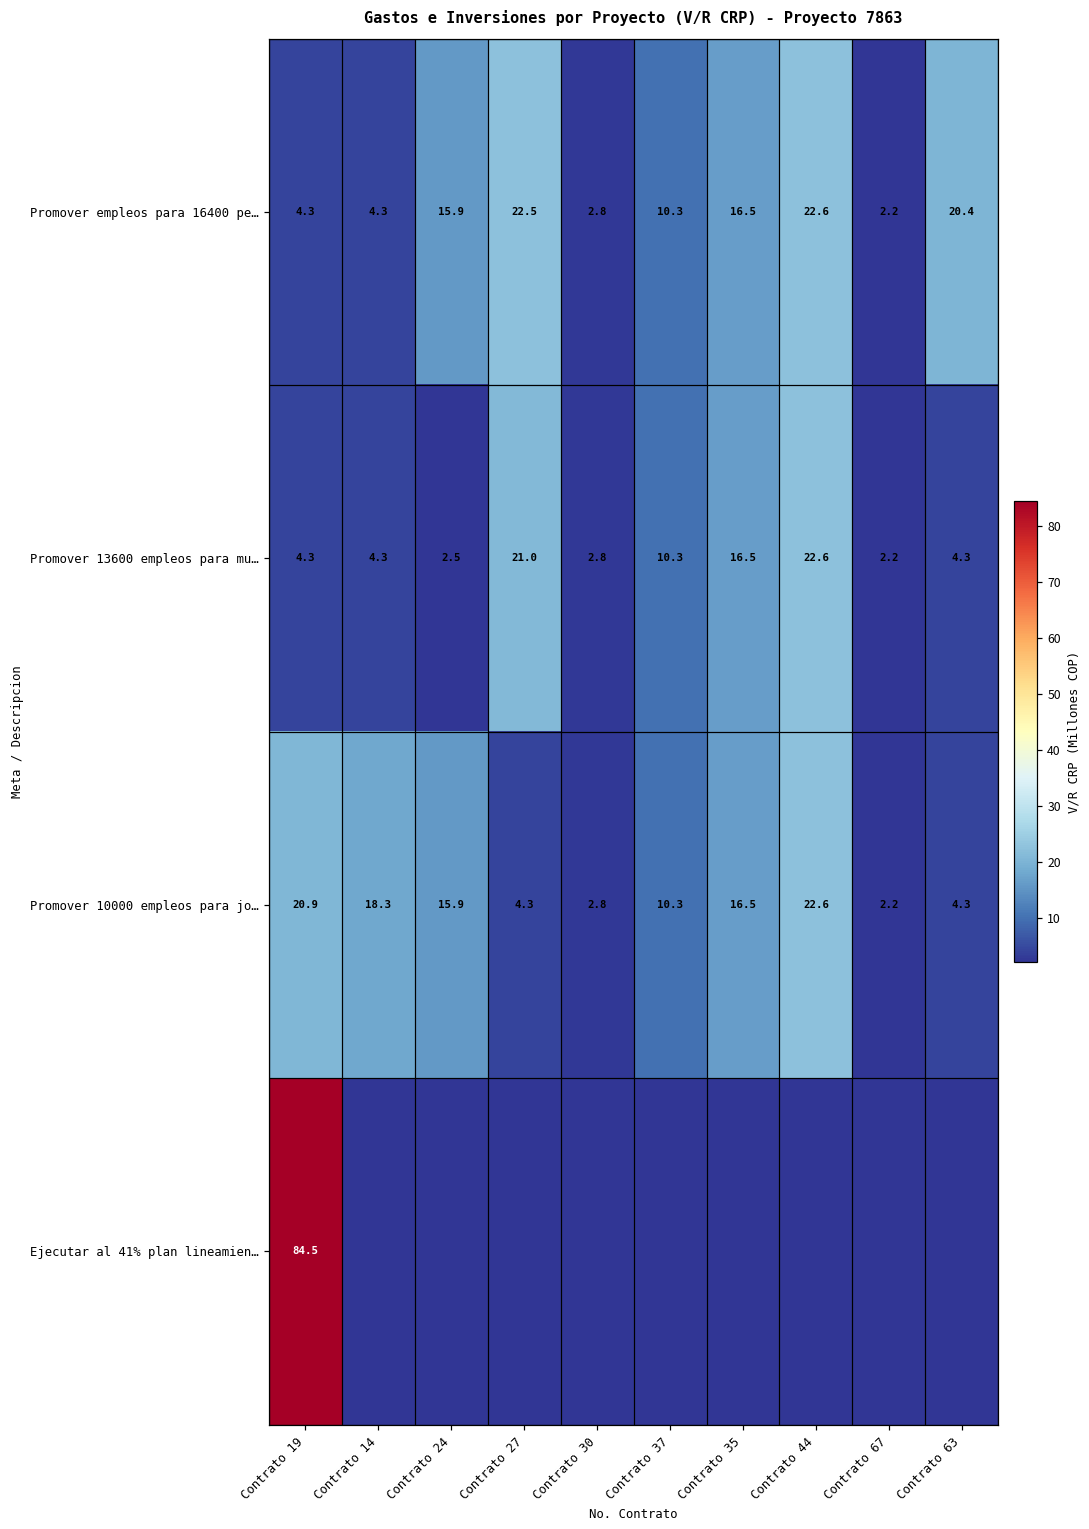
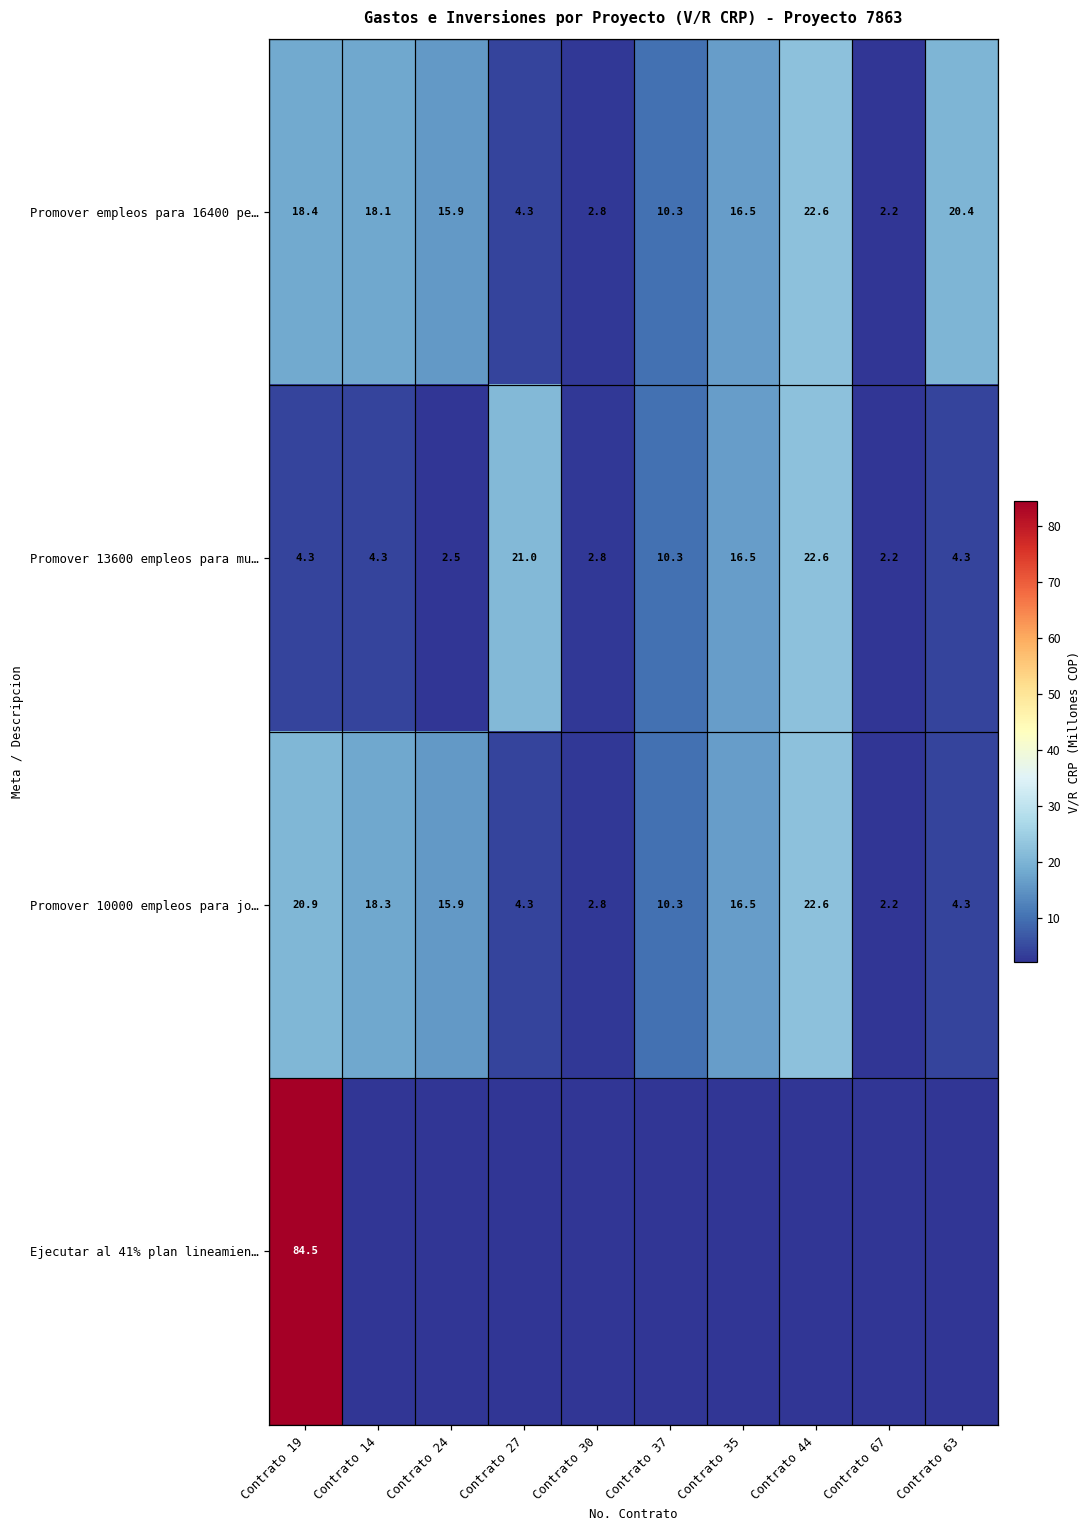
  {
    "Promover empleos para 16400 pe…": {
-     "Contrato 19": 4.3,
-     "Contrato 14": 4.3,
+     "Contrato 19": 18.4,
+     "Contrato 14": 18.1,
      "Contrato 24": 15.9,
-     "Contrato 27": 22.5,
+     "Contrato 27": 4.3,
      "Contrato 30": 2.8,
      "Contrato 37": 10.3,
      "Contrato 35": 16.5,
      "Contrato 44": 22.6,
      "Contrato 67": 2.2,
      "Contrato 63": 20.4
    },
    "Promover 13600 empleos para mu…": {
      "Contrato 19": 4.3,
      "Contrato 14": 4.3,
      "Contrato 24": 2.5,
      "Contrato 27": 21.0,
      "Contrato 30": 2.8,
      "Contrato 37": 10.3,
      "Contrato 35": 16.5,
      "Contrato 44": 22.6,
      "Contrato 67": 2.2,
      "Contrato 63": 4.3
    },
    "Promover 10000 empleos para jo…": {
      "Contrato 19": 20.9,
      "Contrato 14": 18.3,
      "Contrato 24": 15.9,
      "Contrato 27": 4.3,
      "Contrato 30": 2.8,
      "Contrato 37": 10.3,
      "Contrato 35": 16.5,
      "Contrato 44": 22.6,
      "Contrato 67": 2.2,
      "Contrato 63": 4.3
    },
    "Ejecutar al 41% plan lineamien…": {
      "Contrato 19": 84.5
    }
  }
